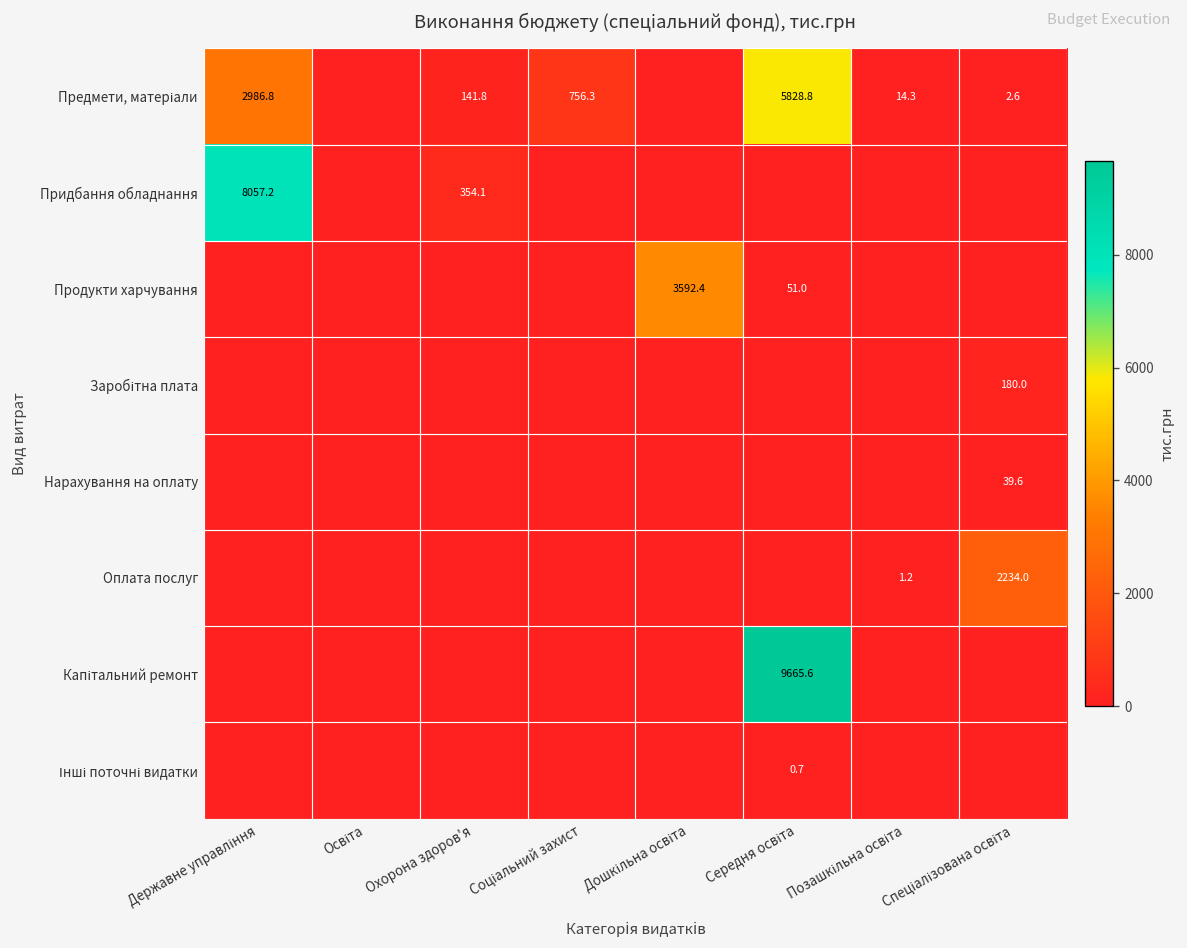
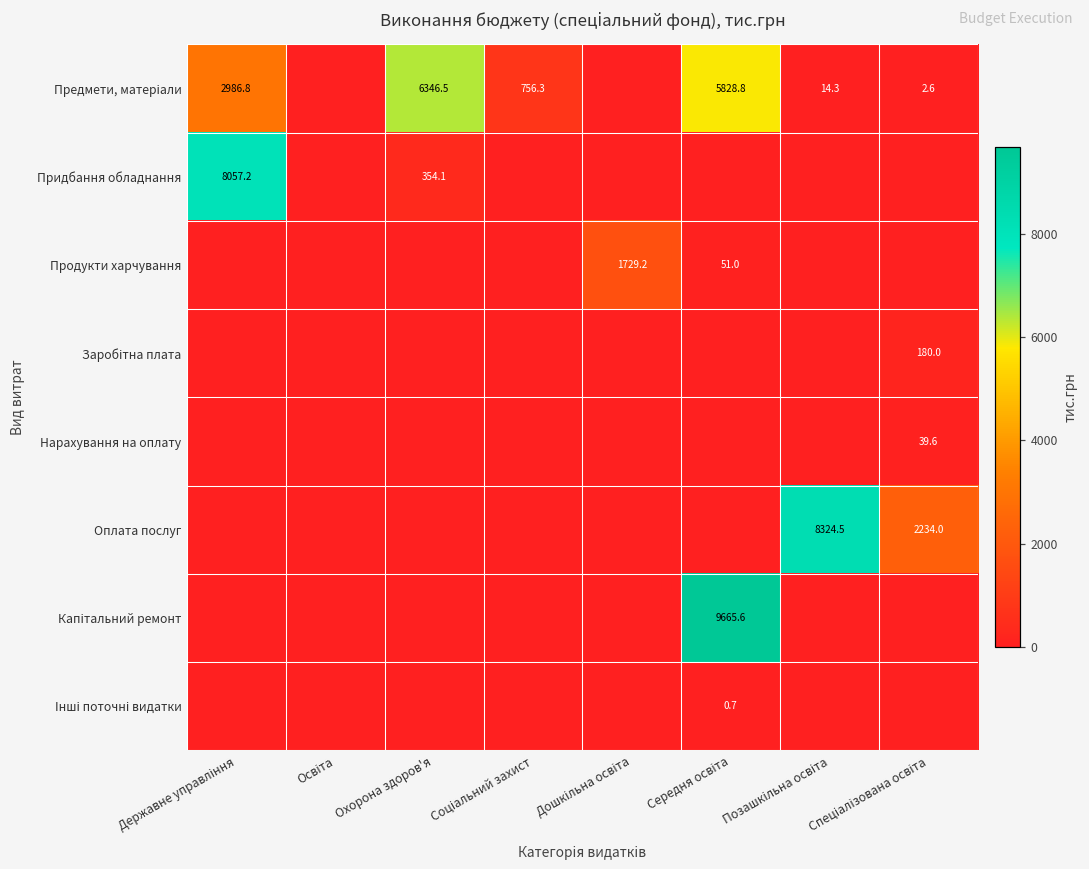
  {
    "Предмети, матеріали": {
      "Державне управління": 2986.8,
-     "Охорона здоров'я": 141.8,
+     "Охорона здоров'я": 6346.5,
      "Соціальний захист": 756.3,
      "Середня освіта": 5828.8,
      "Позашкільна освіта": 14.3,
      "Спеціалізована освіта": 2.6
    },
    "Придбання обладнання": {
      "Державне управління": 8057.2,
      "Охорона здоров'я": 354.1
    },
    "Продукти харчування": {
-     "Дошкільна освіта": 3592.4,
+     "Дошкільна освіта": 1729.2,
      "Середня освіта": 51.0
    },
    "Заробітна плата": {
      "Спеціалізована освіта": 180.0
    },
    "Нарахування на оплату": {
      "Спеціалізована освіта": 39.6
    },
    "Оплата послуг": {
-     "Позашкільна освіта": 1.2,
+     "Позашкільна освіта": 8324.5,
      "Спеціалізована освіта": 2234.0
    },
    "Капітальний ремонт": {
      "Середня освіта": 9665.6
    },
    "Інші поточні видатки": {
      "Середня освіта": 0.7
    }
  }
